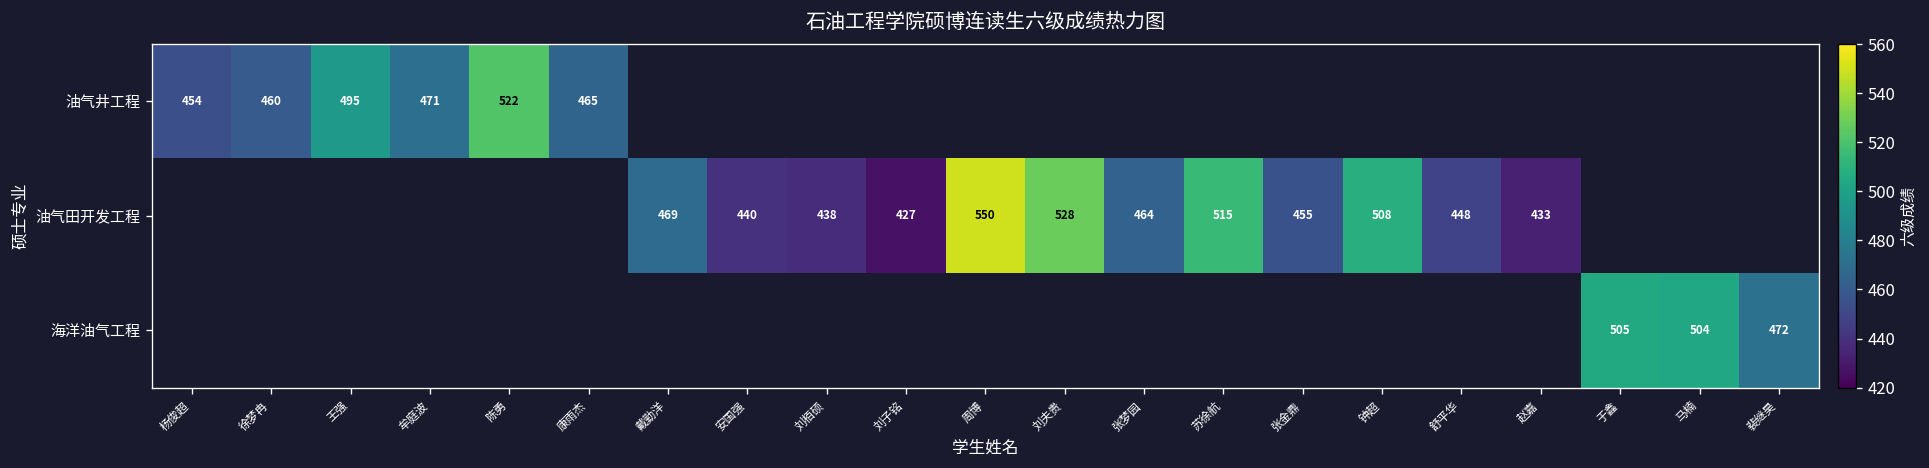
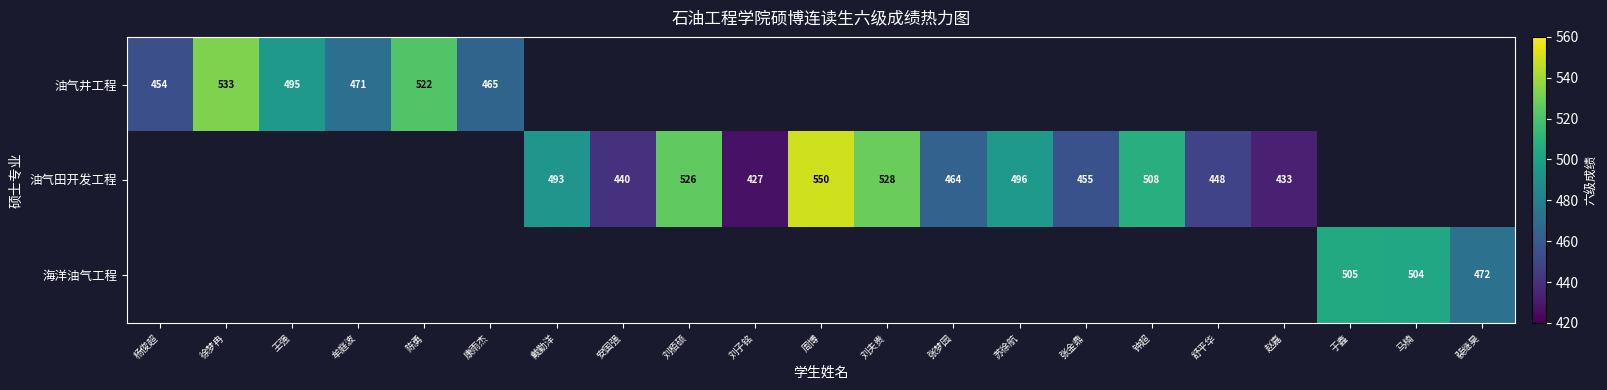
  {
    "油气井工程": {
      "杨俊超": 454,
-     "徐梦冉": 460,
+     "徐梦冉": 533,
      "王强": 495,
      "牟庭波": 471,
      "陈勇": 522,
      "康雨杰": 465
    },
    "油气田开发工程": {
-     "戴勤洋": 469,
+     "戴勤洋": 493,
      "安国强": 440,
-     "刘栢硕": 438,
+     "刘栢硕": 526,
      "刘子铭": 427,
      "周博": 550,
      "刘夫贵": 528,
      "张梦园": 464,
-     "苏徐航": 515,
+     "苏徐航": 496,
      "张金鼎": 455,
      "钟超": 508,
      "舒平华": 448,
      "赵嘉": 433
    },
    "海洋油气工程": {
      "于鑫": 505,
      "马楠": 504,
      "裴继昊": 472
    }
  }
